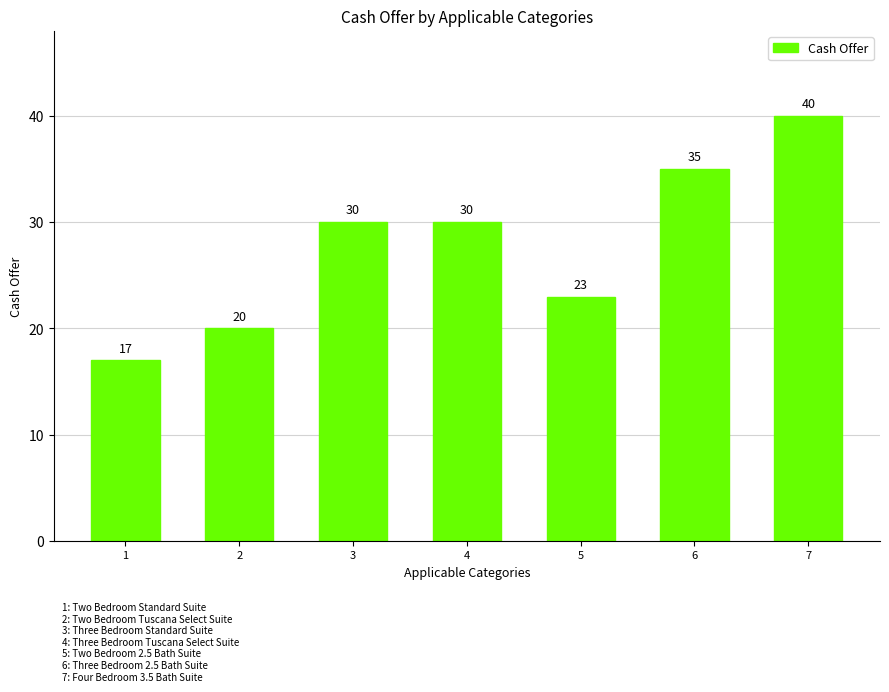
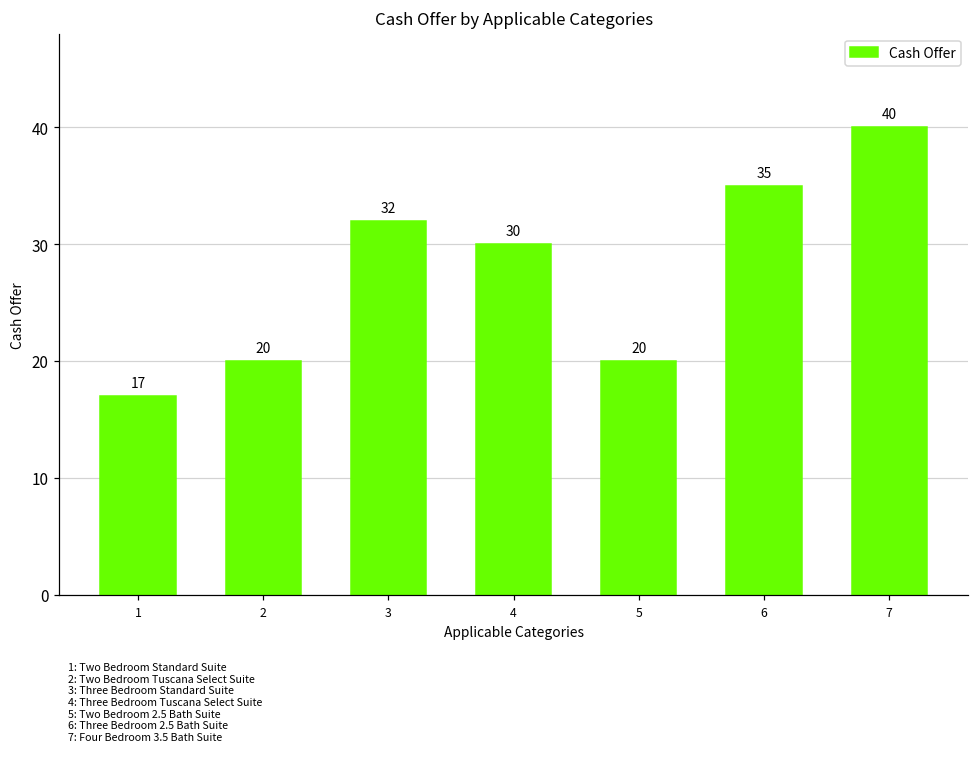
  {
    "1": 17,
    "2": 20,
-   "3": 30,
+   "3": 32,
    "4": 30,
-   "5": 23,
+   "5": 20,
    "6": 35,
    "7": 40
  }
